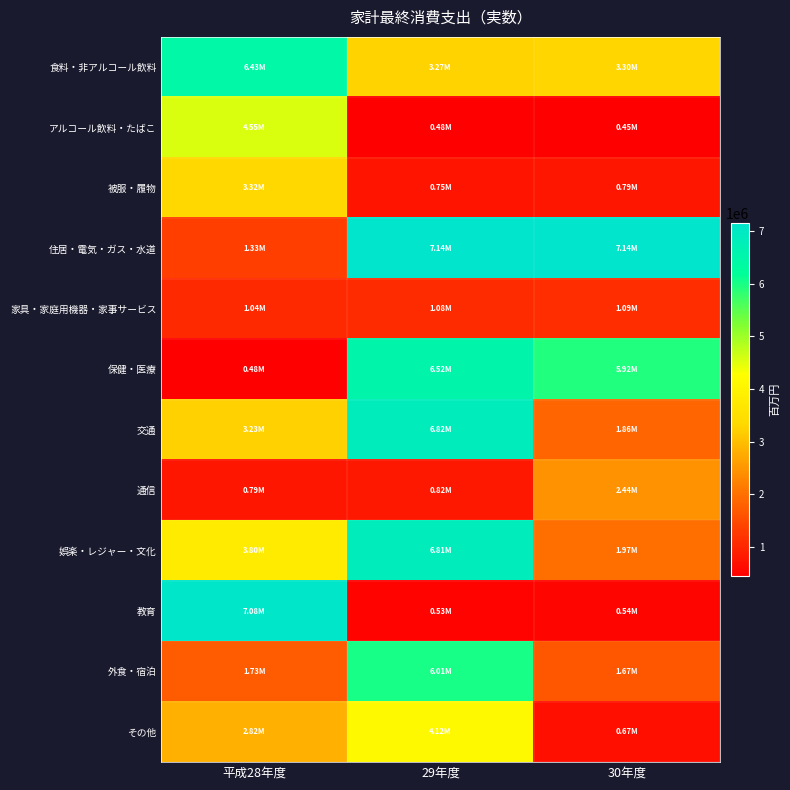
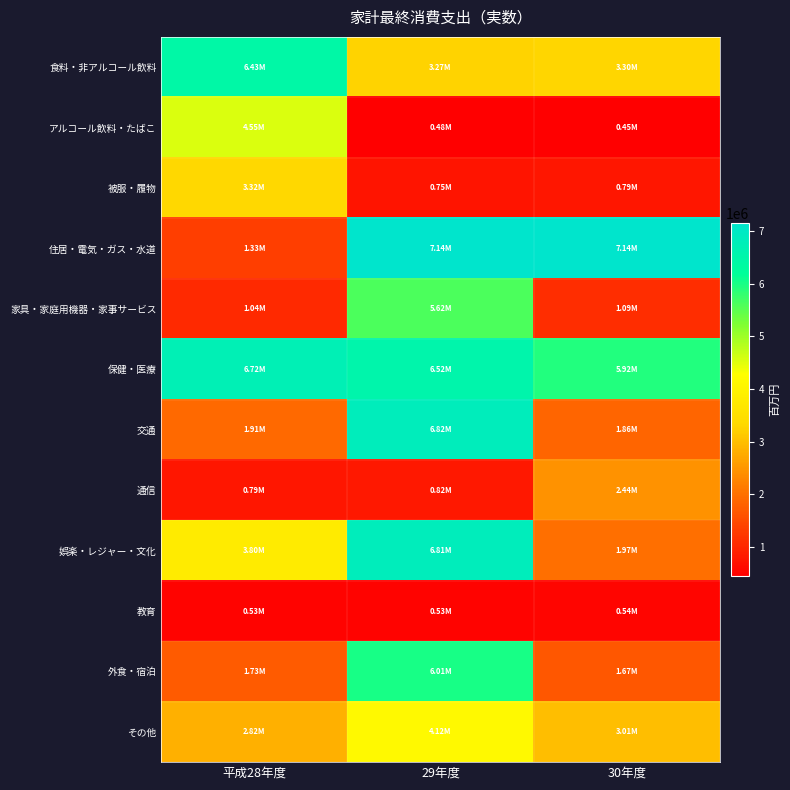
  {
    "食料・非アルコール飲料": {
      "平成28年度": "6.43M",
      "29年度": "3.27M",
      "30年度": "3.30M"
    },
    "アルコール飲料・たばこ": {
      "平成28年度": "4.55M",
      "29年度": "0.48M",
      "30年度": "0.45M"
    },
    "被服・履物": {
      "平成28年度": "3.32M",
      "29年度": "0.75M",
      "30年度": "0.79M"
    },
    "住居・電気・ガス・水道": {
      "平成28年度": "1.33M",
      "29年度": "7.14M",
      "30年度": "7.14M"
    },
    "家具・家庭用機器・家事サービス": {
      "平成28年度": "1.04M",
-     "29年度": "1.08M",
+     "29年度": "5.62M",
      "30年度": "1.09M"
    },
    "保健・医療": {
-     "平成28年度": "0.48M",
+     "平成28年度": "6.72M",
      "29年度": "6.52M",
      "30年度": "5.92M"
    },
    "交通": {
-     "平成28年度": "3.23M",
+     "平成28年度": "1.91M",
      "29年度": "6.82M",
      "30年度": "1.86M"
    },
    "通信": {
      "平成28年度": "0.79M",
      "29年度": "0.82M",
      "30年度": "2.44M"
    },
    "娯楽・レジャー・文化": {
      "平成28年度": "3.80M",
      "29年度": "6.81M",
      "30年度": "1.97M"
    },
    "教育": {
-     "平成28年度": "7.08M",
+     "平成28年度": "0.53M",
      "29年度": "0.53M",
      "30年度": "0.54M"
    },
    "外食・宿泊": {
      "平成28年度": "1.73M",
      "29年度": "6.01M",
      "30年度": "1.67M"
    },
    "その他": {
      "平成28年度": "2.82M",
      "29年度": "4.12M",
-     "30年度": "0.67M"
+     "30年度": "3.01M"
    }
  }
